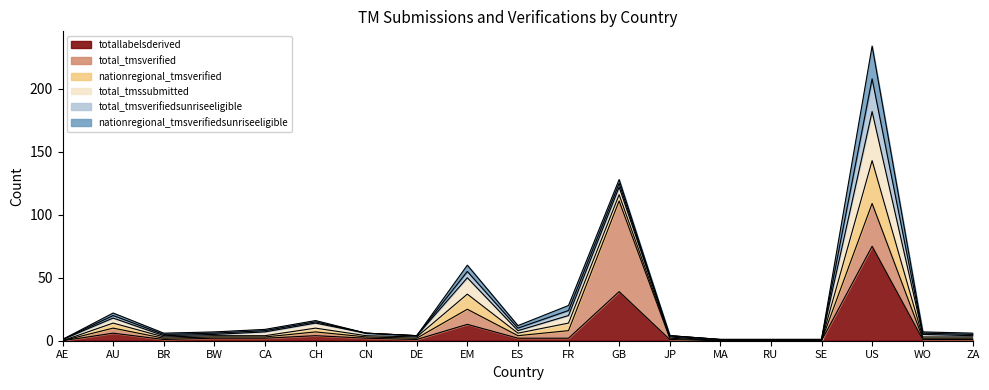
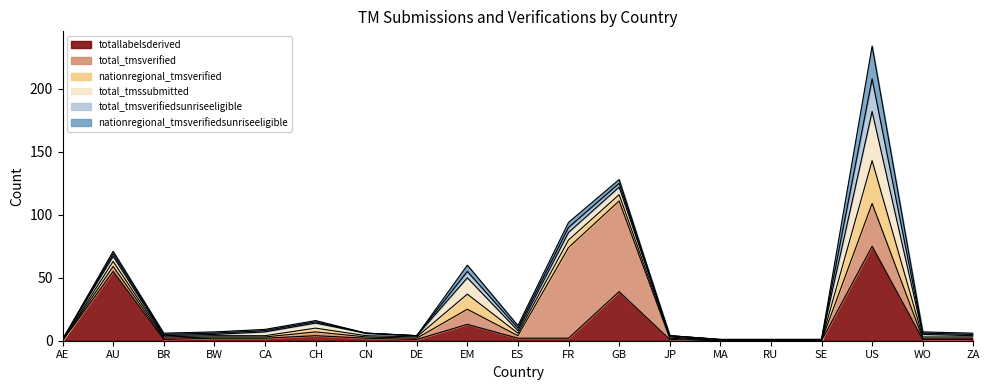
  {
    "totallabelsderived": {
-     "AU": 6,
+     "AU": 55,
      "CH": 4,
      "EM": 13,
      "FR": 2,
      "GB": 39,
      "US": 75
    },
    "total_tmsverified": {
      "AU": 4,
      "CH": 3,
      "EM": 12,
-     "FR": 6,
+     "FR": 72,
      "GB": 72,
      "US": 34
    },
    "nationregional_tmsverified": {
      "AU": 4,
      "CH": 3,
      "EM": 12,
      "FR": 6,
      "GB": 5,
      "US": 34
    },
    "total_tmssubmitted": {
      "AU": 4,
      "EM": 13,
      "FR": 6,
      "GB": 6,
      "US": 39
    },
    "total_tmsverifiedsunriseeligible": {
      "EM": 5,
      "FR": 4,
      "GB": 3,
      "US": 26
    },
    "nationregional_tmsverifiedsunriseeligible": {
      "EM": 5,
      "FR": 4,
      "GB": 3,
      "US": 26
    }
  }
